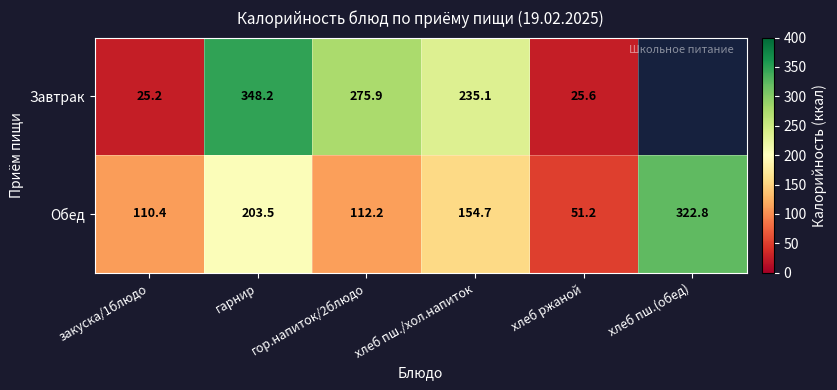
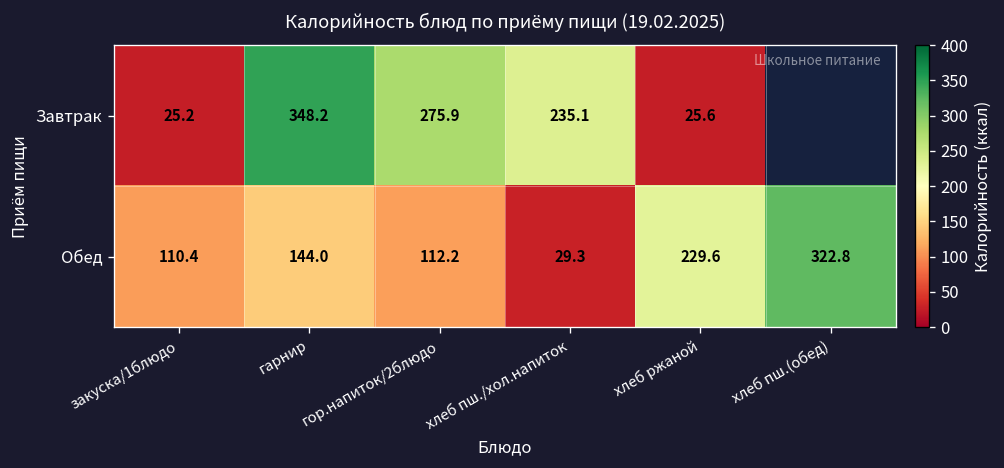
  {
    "Завтрак": {
      "закуска/1блюдо": 25.2,
      "гарнир": 348.2,
      "гор.напиток/2блюдо": 275.9,
      "хлеб пш./хол.напиток": 235.1,
      "хлеб ржаной": 25.6
    },
    "Обед": {
      "закуска/1блюдо": 110.4,
-     "гарнир": 203.5,
+     "гарнир": 144.0,
      "гор.напиток/2блюдо": 112.2,
-     "хлеб пш./хол.напиток": 154.7,
-     "хлеб ржаной": 51.2,
+     "хлеб пш./хол.напиток": 29.3,
+     "хлеб ржаной": 229.6,
      "хлеб пш.(обед)": 322.8
    }
  }
